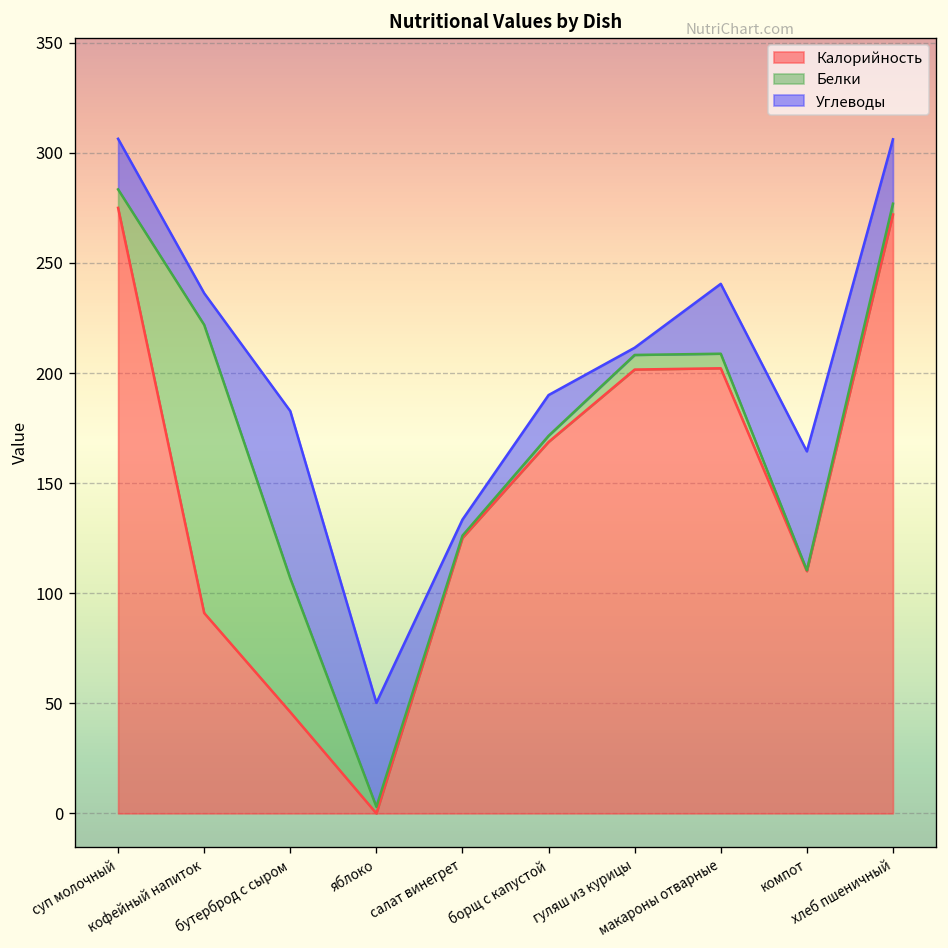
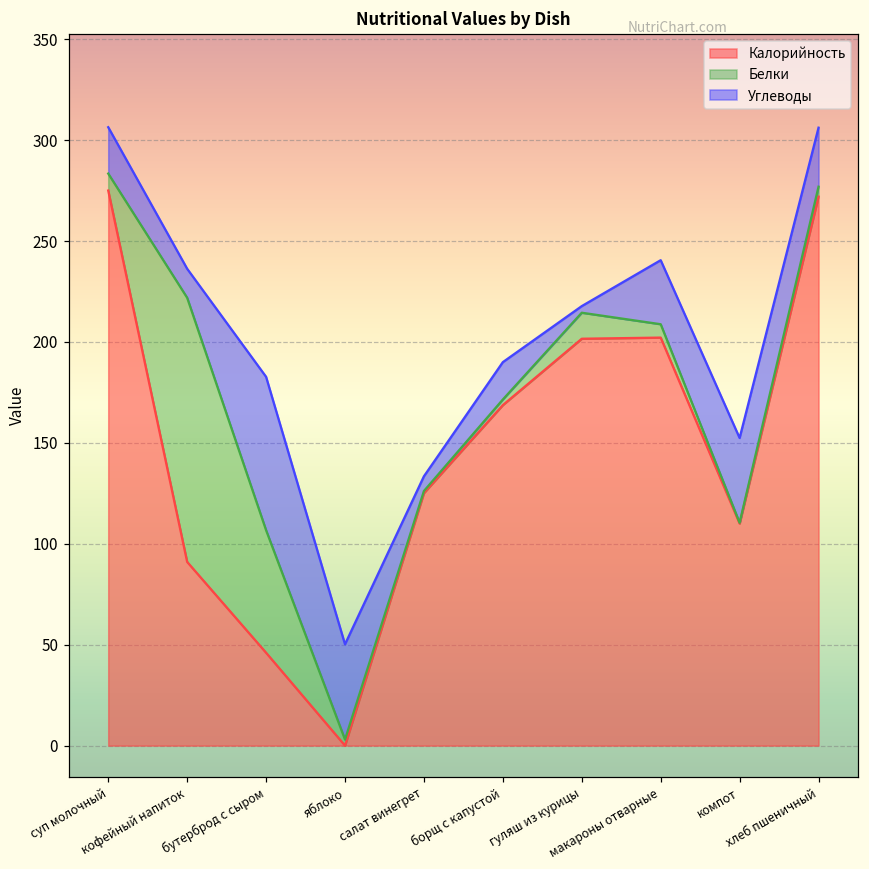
  {
    "Калорийность": {
      "суп молочный": 275,
      "кофейный напиток": 91,
      "бутерброд с сыром": 46,
      "яблоко": 0,
      "борщ с капустой": 169,
      "гуляш из курицы": 202,
      "макароны отварные": 202,
      "хлеб пшеничный": 272
    },
    "Белки": {
      "суп молочный": 8,
      "кофейный напиток": 131,
      "бутерброд с сыром": 61,
      "яблоко": 3,
      "борщ с капустой": 3,
-     "гуляш из курицы": 7,
+     "гуляш из курицы": 13,
      "макароны отварные": 7,
      "хлеб пшеничный": 5
    },
    "Углеводы": {
      "суп молочный": 23,
      "кофейный напиток": 14,
      "бутерброд с сыром": 76,
      "яблоко": 47,
      "салат винегрет": 7,
      "борщ с капустой": 19,
      "гуляш из курицы": 3,
      "макароны отварные": 32,
-     "компот": 54,
+     "компот": 42,
      "хлеб пшеничный": 29
    }
  }
